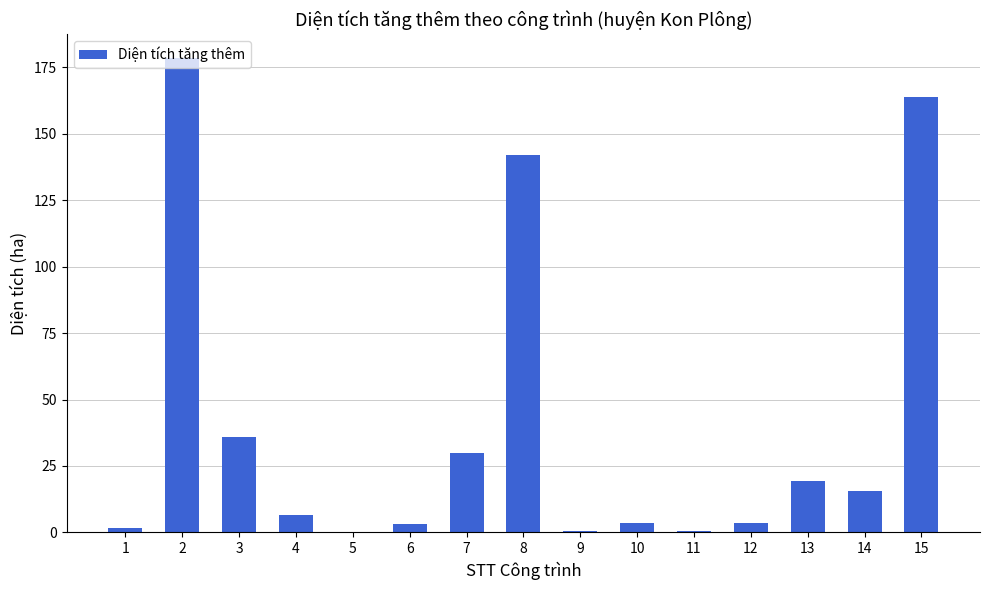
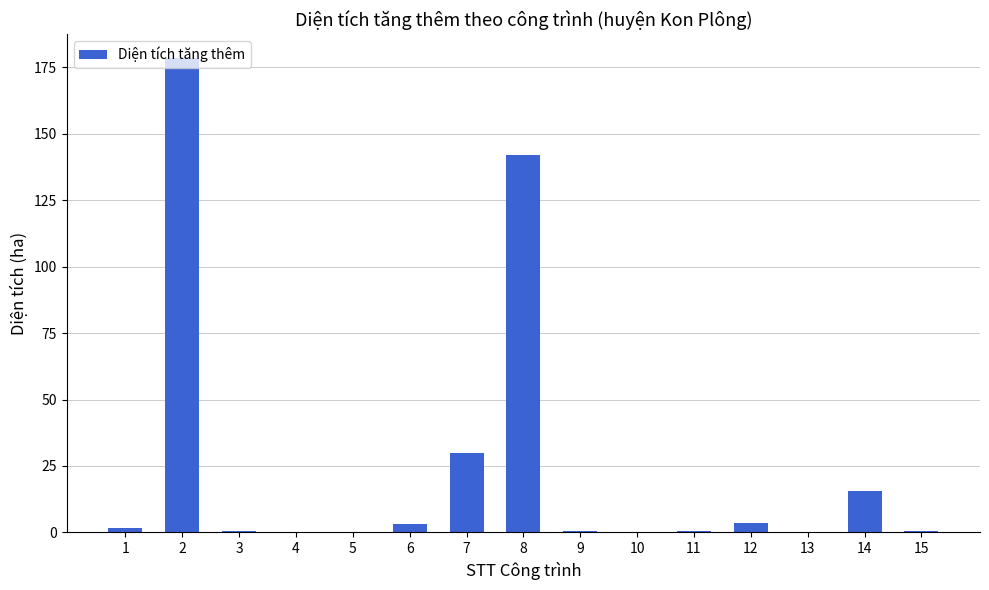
  {
    "1": 2,
-   "3": 36,
-   "4": 7,
+   "3": 0,
+   "4": 0,
    "6": 3,
    "7": 30,
    "8": 142,
-   "10": 4,
+   "10": 0,
    "12": 3,
-   "13": 19,
+   "13": 0,
    "14": 15,
-   "15": 164
+   "15": 0
  }
